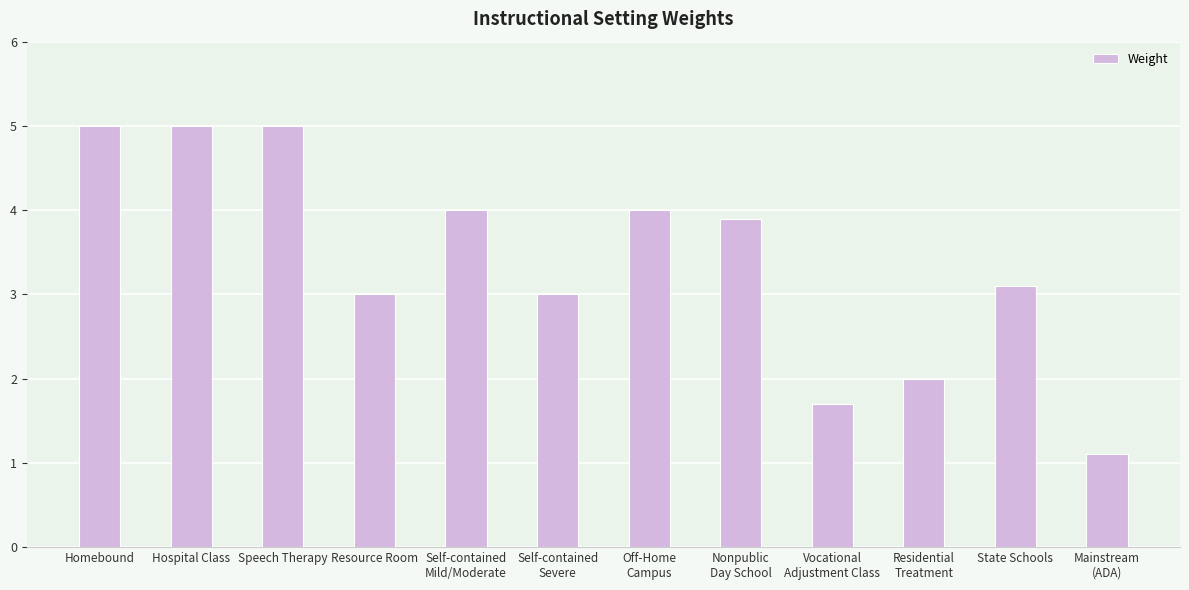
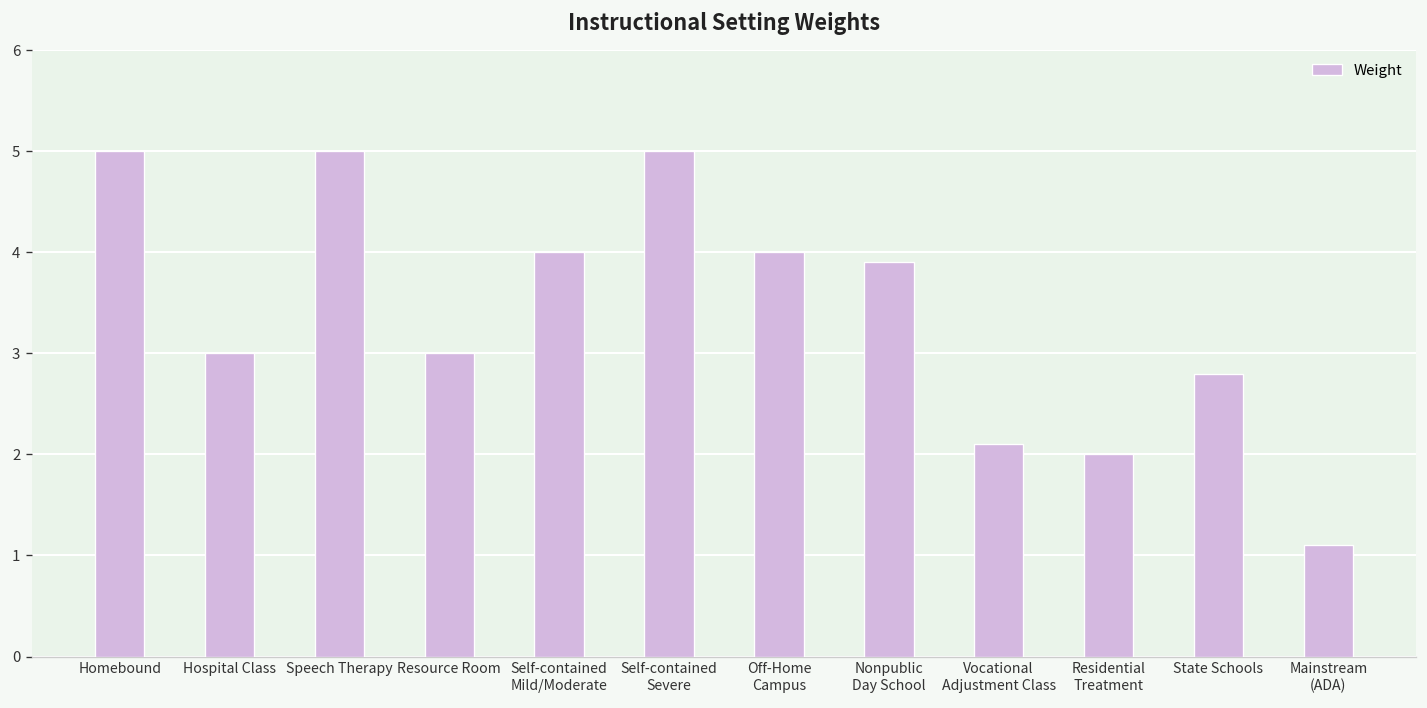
  {
    "Homebound": 5.0,
-   "Hospital Class": 5,
+   "Hospital Class": 3,
    "Speech Therapy": 5.0,
    "Resource Room": 3.0,
    "Self-contained Mild/Moderate": 4.0,
-   "Self-contained Severe": 3,
+   "Self-contained Severe": 5,
    "Off-Home Campus": 4.0,
    "Nonpublic Day School": 3.9,
-   "Vocational Adjustment Class": 1.7,
+   "Vocational Adjustment Class": 2.1,
    "Residential Treatment": 2.0,
-   "State Schools": 3.1,
+   "State Schools": 2.8,
    "Mainstream (ADA)": 1.1
  }
